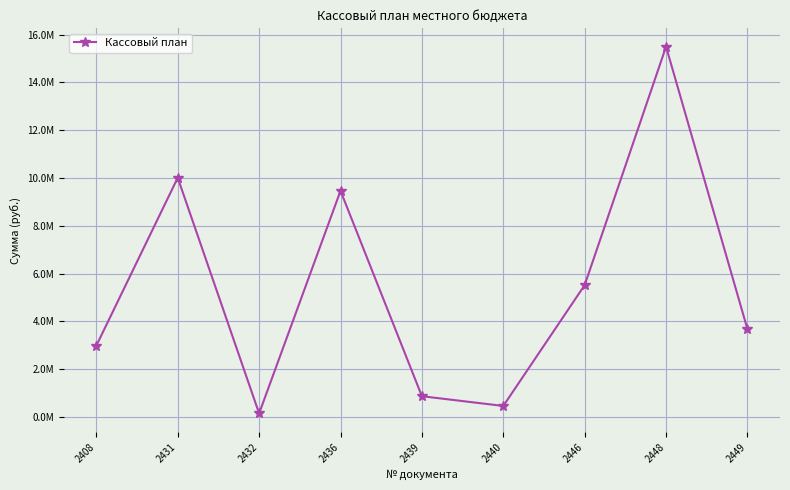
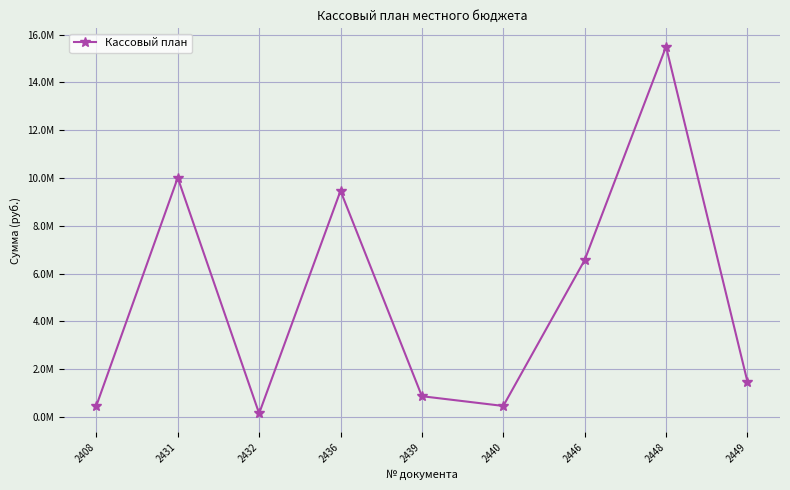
  {
-   "2408": 3000000,
+   "2408": 500000,
    "2431": 10000000,
    "2432": 100000,
    "2436": 9500000,
    "2439": 900000,
    "2440": 500000,
-   "2446": 5500000,
+   "2446": 6600000,
    "2448": 15500000,
-   "2449": 3700000
+   "2449": 1500000
  }
